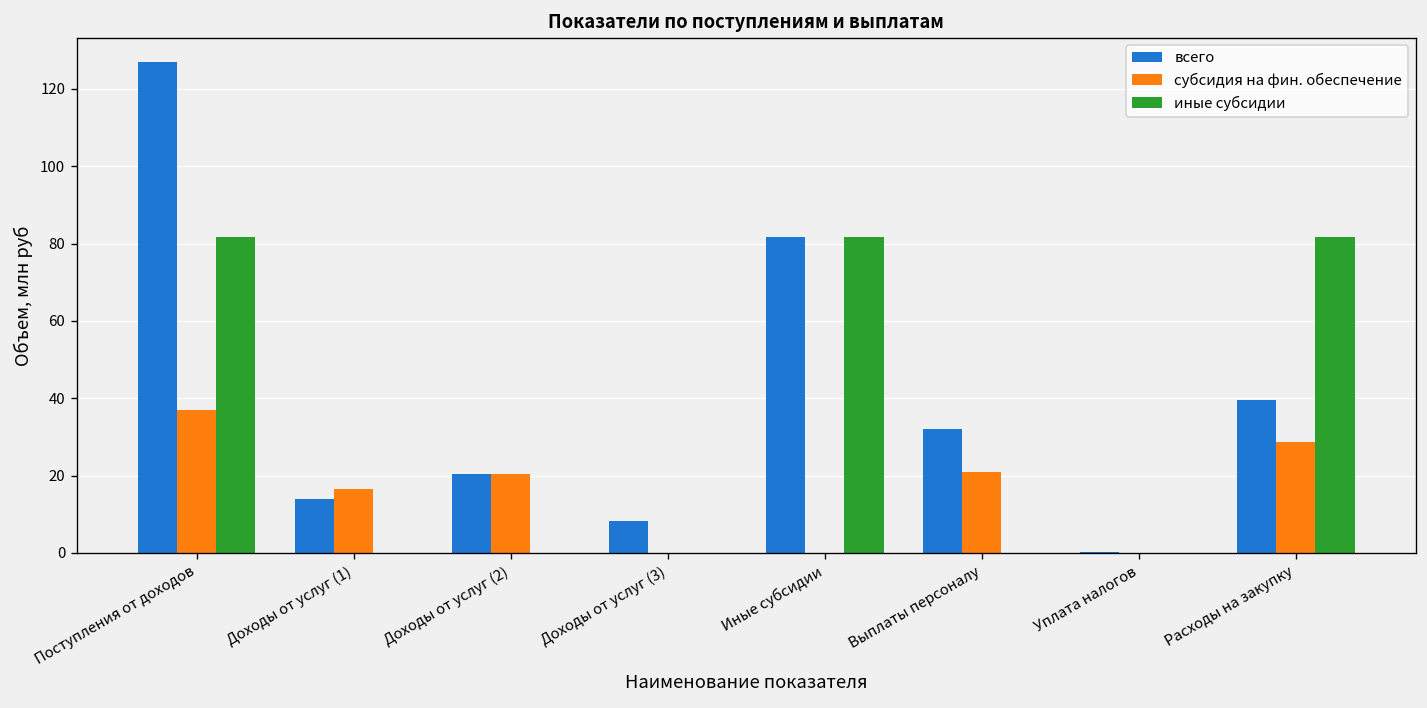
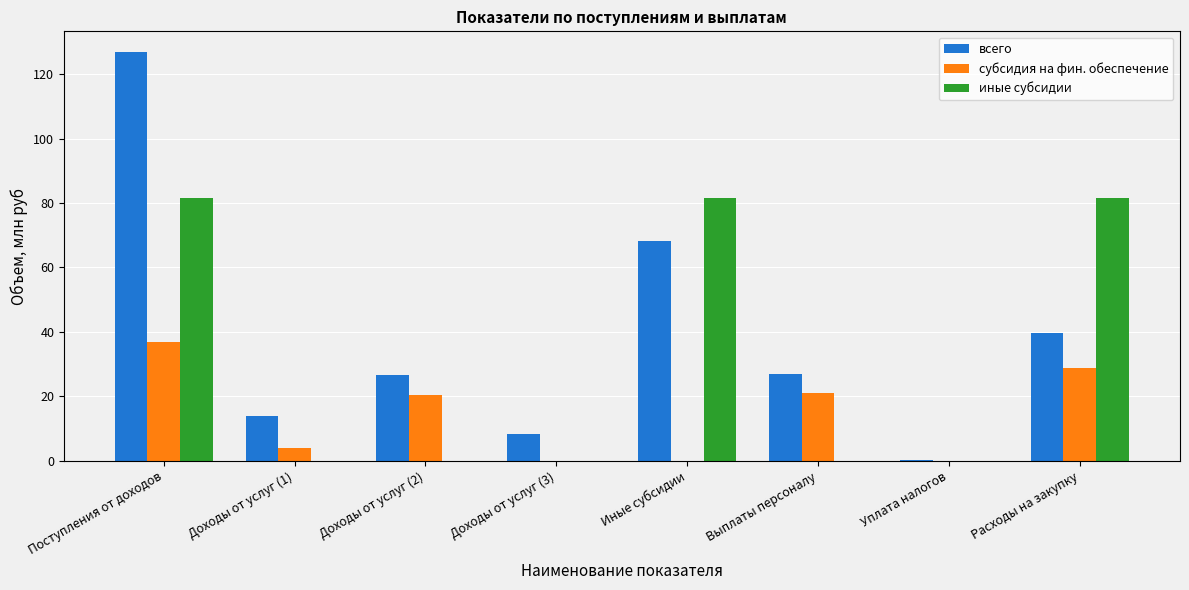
  {
    "всего": {
      "Поступления от доходов": 127,
      "Доходы от услуг (1)": 14,
-     "Доходы от услуг (2)": 20,
+     "Доходы от услуг (2)": 27,
      "Доходы от услуг (3)": 8,
-     "Иные субсидии": 82,
-     "Выплаты персоналу": 32,
+     "Иные субсидии": 68,
+     "Выплаты персоналу": 27,
      "Расходы на закупку": 40
    },
    "субсидия на фин. обеспечение": {
      "Поступления от доходов": 37,
-     "Доходы от услуг (1)": 17,
+     "Доходы от услуг (1)": 4,
      "Доходы от услуг (2)": 20,
      "Доходы от услуг (3)": 0,
      "Иные субсидии": 0,
      "Выплаты персоналу": 21,
      "Расходы на закупку": 29
    },
    "иные субсидии": {
      "Поступления от доходов": 82,
      "Доходы от услуг (1)": 0,
      "Доходы от услуг (2)": 0,
      "Доходы от услуг (3)": 0,
      "Иные субсидии": 82,
      "Выплаты персоналу": 0,
      "Уплата налогов": 0,
      "Расходы на закупку": 82
    }
  }
